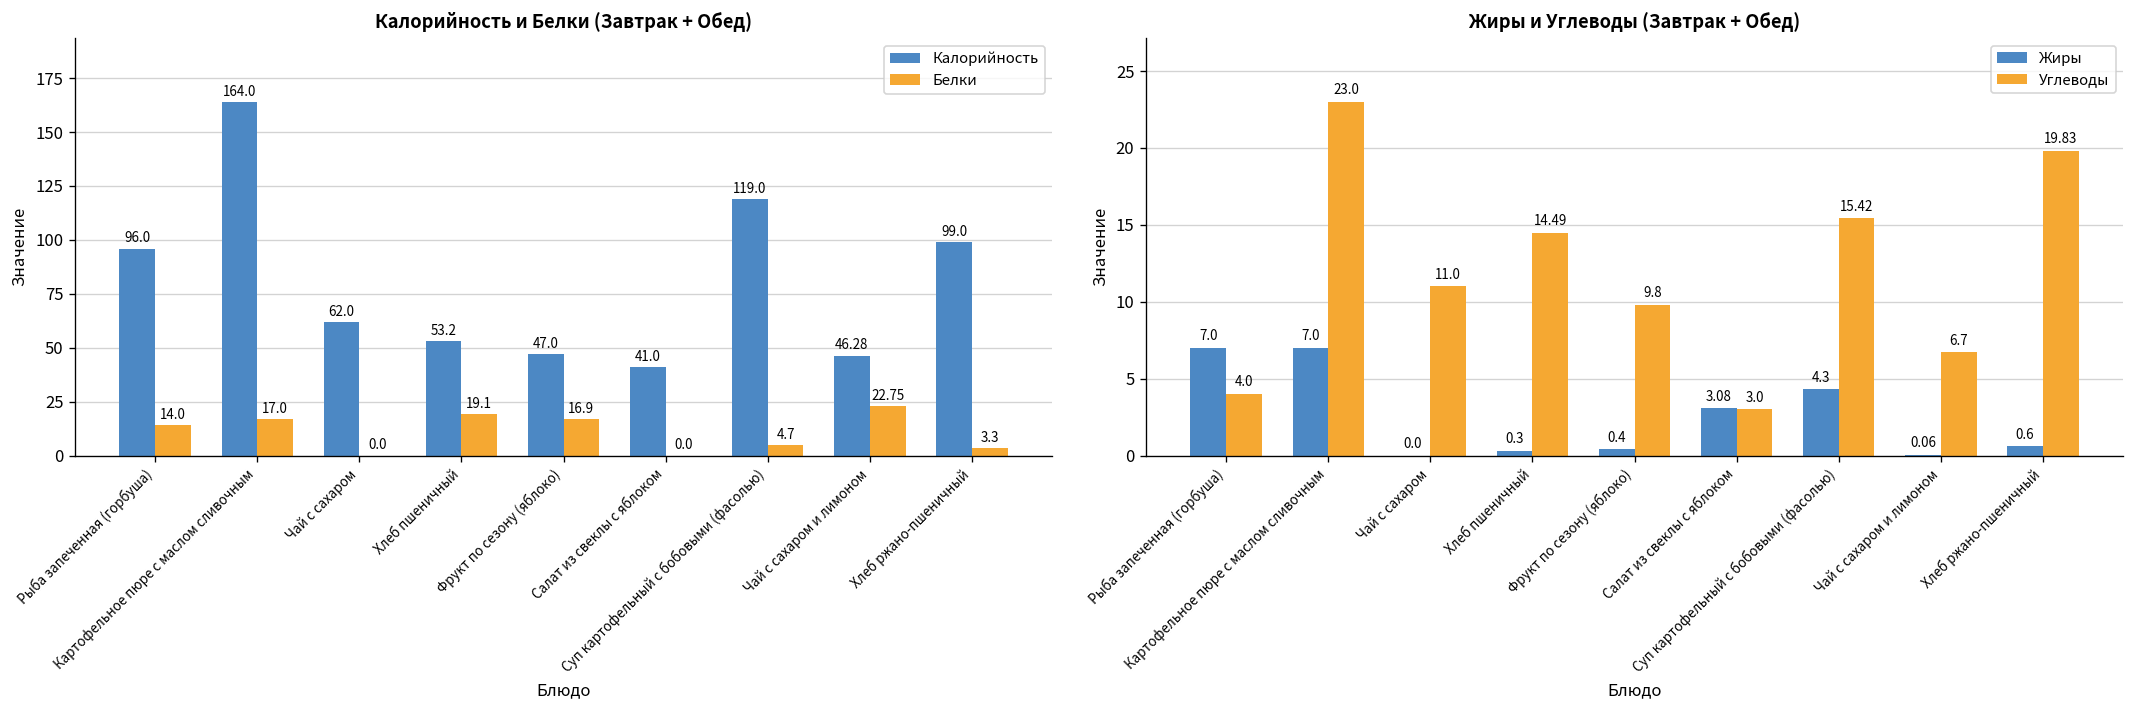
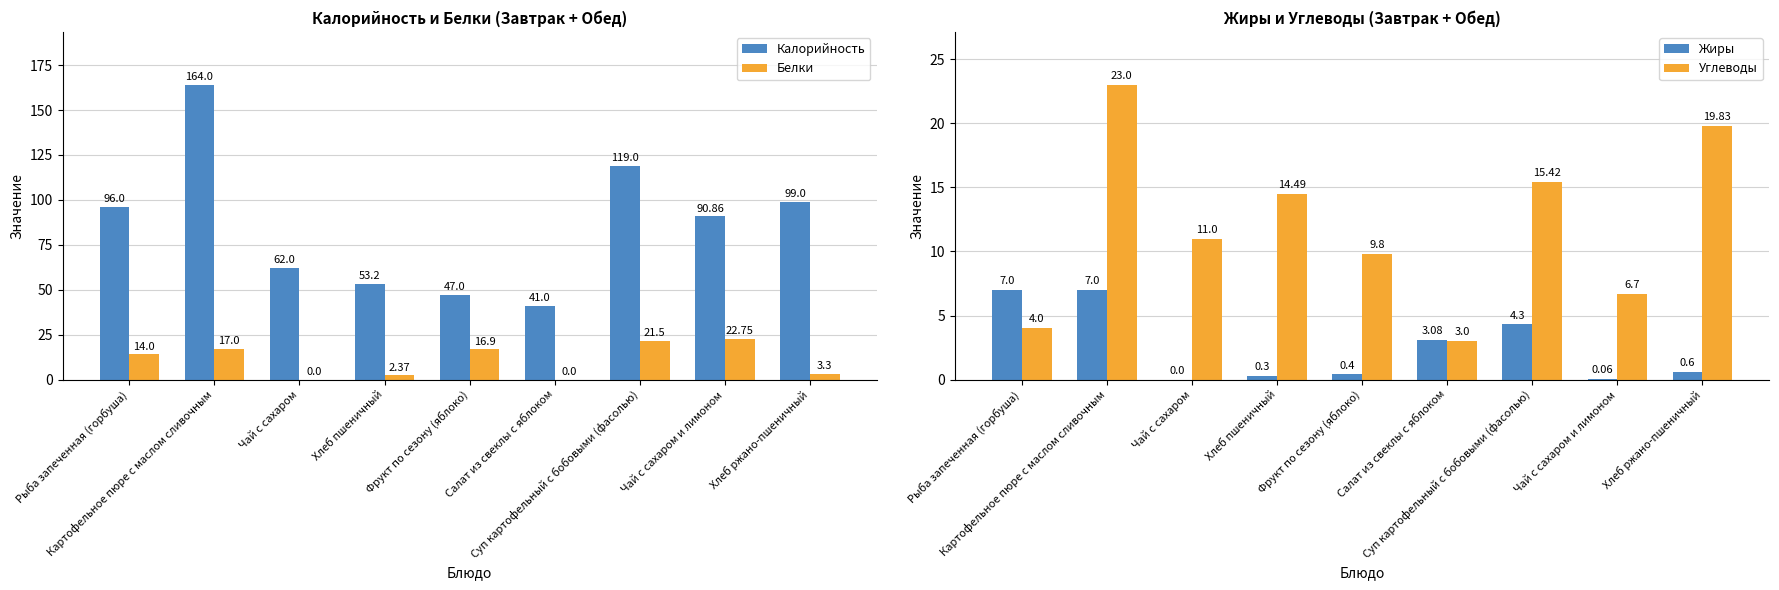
  {
    "Калорийность и Белки (Завтрак + Обед)": {
      "Калорийность": {
        "Рыба запеченная (горбуша)": 96.0,
        "Картофельное пюре с маслом сливочным": 164.0,
        "Чай с сахаром": 62.0,
        "Хлеб пшеничный": 53.2,
        "Фрукт по сезону (яблоко)": 47.0,
        "Салат из свеклы с яблоком": 41.0,
        "Суп картофельный с бобовыми (фасолью)": 119.0,
-       "Чай с сахаром и лимоном": 46.28,
+       "Чай с сахаром и лимоном": 90.86,
        "Хлеб ржано-пшеничный": 99.0
      },
      "Белки": {
        "Рыба запеченная (горбуша)": 14.0,
        "Картофельное пюре с маслом сливочным": 17.0,
        "Чай с сахаром": 0.0,
-       "Хлеб пшеничный": 19.1,
+       "Хлеб пшеничный": 2.37,
        "Фрукт по сезону (яблоко)": 16.9,
        "Салат из свеклы с яблоком": 0.0,
-       "Суп картофельный с бобовыми (фасолью)": 4.7,
+       "Суп картофельный с бобовыми (фасолью)": 21.5,
        "Чай с сахаром и лимоном": 22.75,
        "Хлеб ржано-пшеничный": 3.3
      }
    },
    "Жиры и Углеводы (Завтрак + Обед)": {
      "Жиры": {
        "Рыба запеченная (горбуша)": 7.0,
        "Картофельное пюре с маслом сливочным": 7.0,
        "Чай с сахаром": 0.0,
        "Хлеб пшеничный": 0.3,
        "Фрукт по сезону (яблоко)": 0.4,
        "Салат из свеклы с яблоком": 3.08,
        "Суп картофельный с бобовыми (фасолью)": 4.3,
        "Чай с сахаром и лимоном": 0.06,
        "Хлеб ржано-пшеничный": 0.6
      },
      "Углеводы": {
        "Рыба запеченная (горбуша)": 4.0,
        "Картофельное пюре с маслом сливочным": 23.0,
        "Чай с сахаром": 11.0,
        "Хлеб пшеничный": 14.49,
        "Фрукт по сезону (яблоко)": 9.8,
        "Салат из свеклы с яблоком": 3.0,
        "Суп картофельный с бобовыми (фасолью)": 15.42,
        "Чай с сахаром и лимоном": 6.7,
        "Хлеб ржано-пшеничный": 19.83
      }
    }
  }
